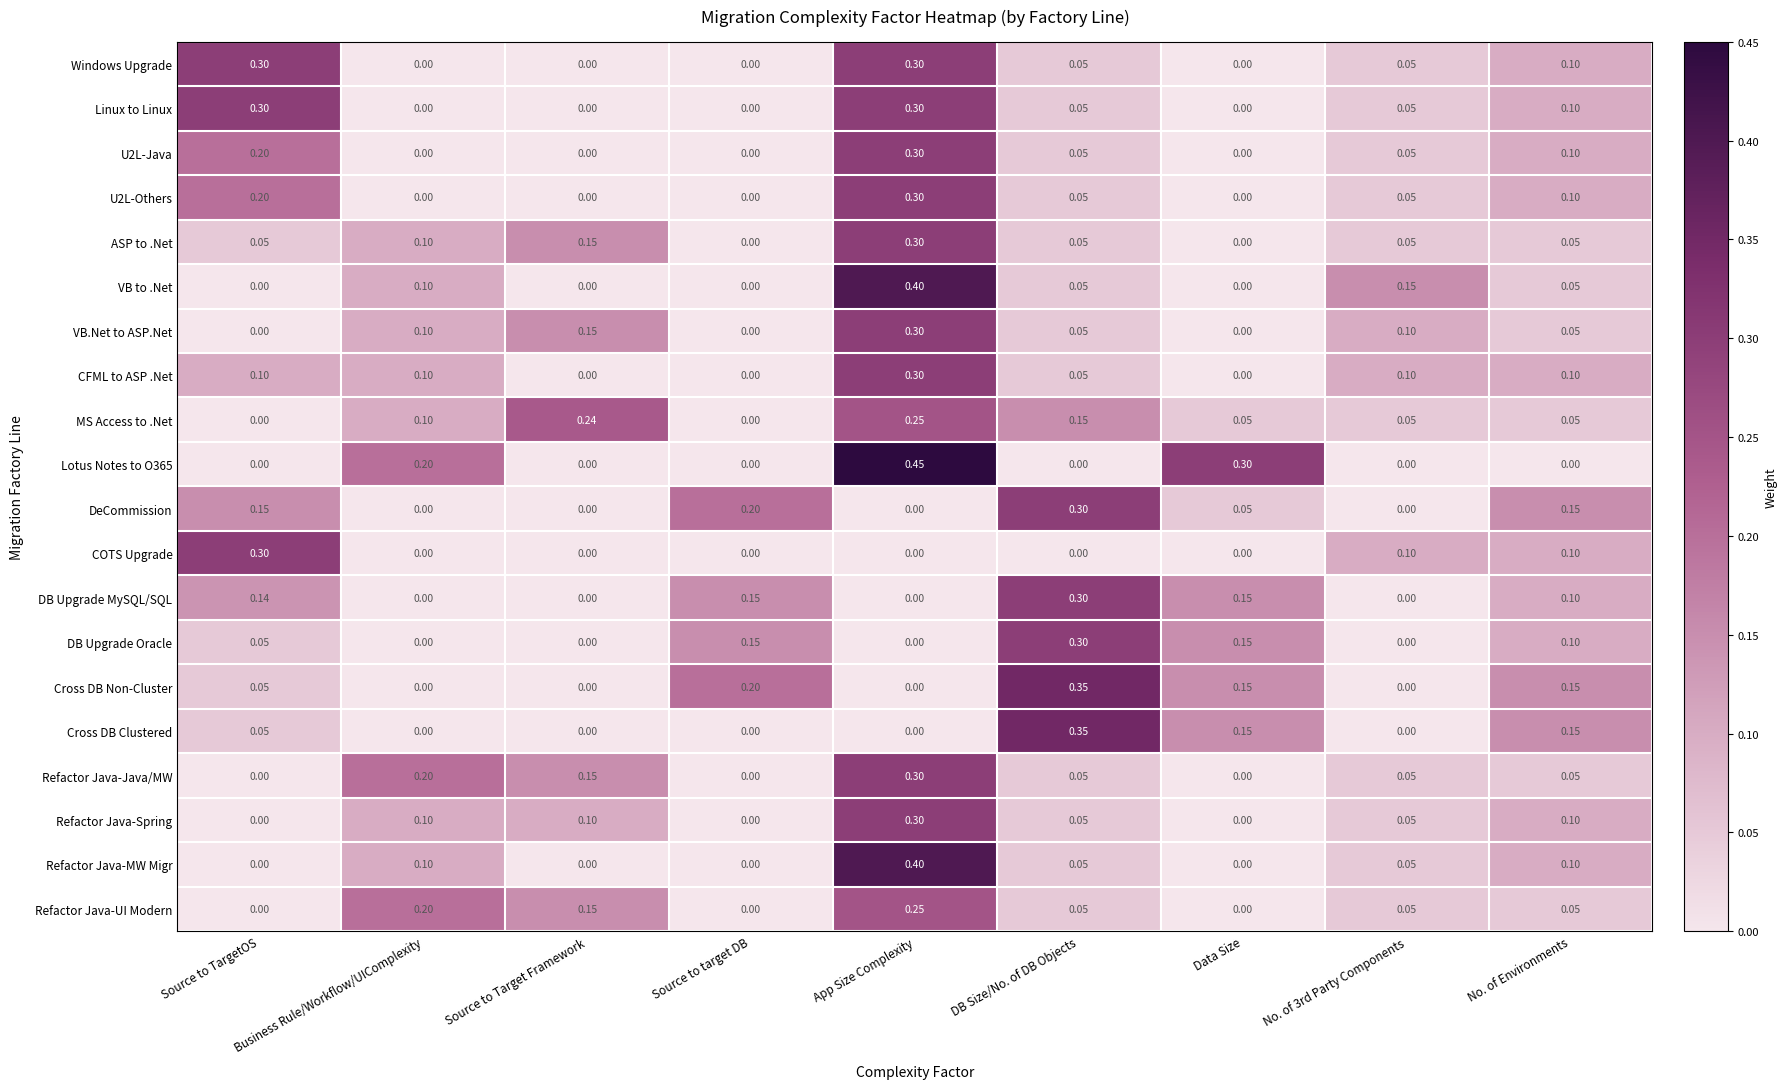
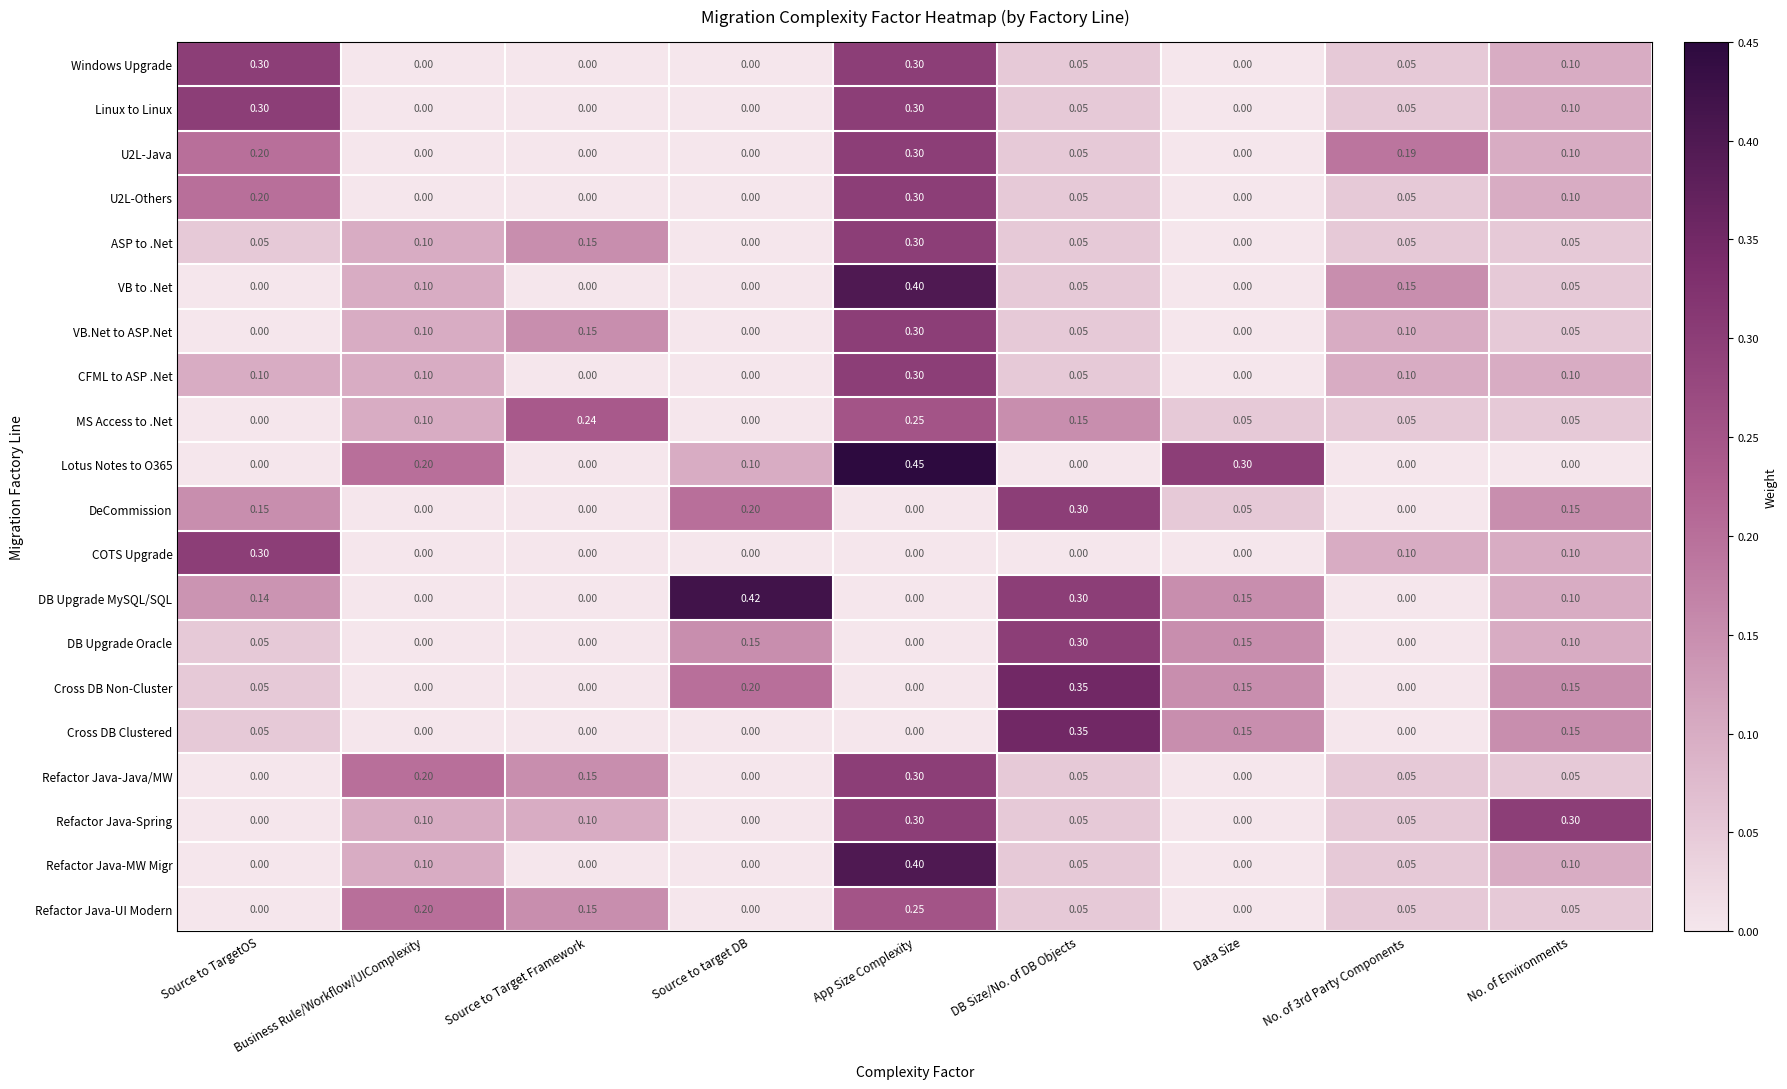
  {
    "Windows Upgrade": {
      "Source to TargetOS": 0.30,
      "Business Rule/Workflow/UIComplexity": 0.00,
      "Source to Target Framework": 0.00,
      "Source to target DB": 0.00,
      "App Size Complexity": 0.30,
      "DB Size/No. of DB Objects": 0.05,
      "Data Size": 0.00,
      "No. of 3rd Party Components": 0.05,
      "No. of Environments": 0.10
    },
    "Linux to Linux": {
      "Source to TargetOS": 0.30,
      "Business Rule/Workflow/UIComplexity": 0.00,
      "Source to Target Framework": 0.00,
      "Source to target DB": 0.00,
      "App Size Complexity": 0.30,
      "DB Size/No. of DB Objects": 0.05,
      "Data Size": 0.00,
      "No. of 3rd Party Components": 0.05,
      "No. of Environments": 0.10
    },
    "U2L-Java": {
      "Source to TargetOS": 0.20,
      "Business Rule/Workflow/UIComplexity": 0.00,
      "Source to Target Framework": 0.00,
      "Source to target DB": 0.00,
      "App Size Complexity": 0.30,
      "DB Size/No. of DB Objects": 0.05,
      "Data Size": 0.00,
-     "No. of 3rd Party Components": 0.05,
+     "No. of 3rd Party Components": 0.19,
      "No. of Environments": 0.10
    },
    "U2L-Others": {
      "Source to TargetOS": 0.20,
      "Business Rule/Workflow/UIComplexity": 0.00,
      "Source to Target Framework": 0.00,
      "Source to target DB": 0.00,
      "App Size Complexity": 0.30,
      "DB Size/No. of DB Objects": 0.05,
      "Data Size": 0.00,
      "No. of 3rd Party Components": 0.05,
      "No. of Environments": 0.10
    },
    "ASP to .Net": {
      "Source to TargetOS": 0.05,
      "Business Rule/Workflow/UIComplexity": 0.10,
      "Source to Target Framework": 0.15,
      "Source to target DB": 0.00,
      "App Size Complexity": 0.30,
      "DB Size/No. of DB Objects": 0.05,
      "Data Size": 0.00,
      "No. of 3rd Party Components": 0.05,
      "No. of Environments": 0.05
    },
    "VB to .Net": {
      "Source to TargetOS": 0.00,
      "Business Rule/Workflow/UIComplexity": 0.10,
      "Source to Target Framework": 0.00,
      "Source to target DB": 0.00,
      "App Size Complexity": 0.40,
      "DB Size/No. of DB Objects": 0.05,
      "Data Size": 0.00,
      "No. of 3rd Party Components": 0.15,
      "No. of Environments": 0.05
    },
    "VB.Net to ASP.Net": {
      "Source to TargetOS": 0.00,
      "Business Rule/Workflow/UIComplexity": 0.10,
      "Source to Target Framework": 0.15,
      "Source to target DB": 0.00,
      "App Size Complexity": 0.30,
      "DB Size/No. of DB Objects": 0.05,
      "Data Size": 0.00,
      "No. of 3rd Party Components": 0.10,
      "No. of Environments": 0.05
    },
    "CFML to ASP .Net": {
      "Source to TargetOS": 0.10,
      "Business Rule/Workflow/UIComplexity": 0.10,
      "Source to Target Framework": 0.00,
      "Source to target DB": 0.00,
      "App Size Complexity": 0.30,
      "DB Size/No. of DB Objects": 0.05,
      "Data Size": 0.00,
      "No. of 3rd Party Components": 0.10,
      "No. of Environments": 0.10
    },
    "MS Access to .Net": {
      "Source to TargetOS": 0.00,
      "Business Rule/Workflow/UIComplexity": 0.10,
      "Source to Target Framework": 0.24,
      "Source to target DB": 0.00,
      "App Size Complexity": 0.25,
      "DB Size/No. of DB Objects": 0.15,
      "Data Size": 0.05,
      "No. of 3rd Party Components": 0.05,
      "No. of Environments": 0.05
    },
    "Lotus Notes to O365": {
      "Source to TargetOS": 0.00,
      "Business Rule/Workflow/UIComplexity": 0.20,
      "Source to Target Framework": 0.00,
-     "Source to target DB": 0.00,
+     "Source to target DB": 0.10,
      "App Size Complexity": 0.45,
      "DB Size/No. of DB Objects": 0.00,
      "Data Size": 0.30,
      "No. of 3rd Party Components": 0.00,
      "No. of Environments": 0.00
    },
    "DeCommission": {
      "Source to TargetOS": 0.15,
      "Business Rule/Workflow/UIComplexity": 0.00,
      "Source to Target Framework": 0.00,
      "Source to target DB": 0.20,
      "App Size Complexity": 0.00,
      "DB Size/No. of DB Objects": 0.30,
      "Data Size": 0.05,
      "No. of 3rd Party Components": 0.00,
      "No. of Environments": 0.15
    },
    "COTS Upgrade": {
      "Source to TargetOS": 0.30,
      "Business Rule/Workflow/UIComplexity": 0.00,
      "Source to Target Framework": 0.00,
      "Source to target DB": 0.00,
      "App Size Complexity": 0.00,
      "DB Size/No. of DB Objects": 0.00,
      "Data Size": 0.00,
      "No. of 3rd Party Components": 0.10,
      "No. of Environments": 0.10
    },
    "DB Upgrade MySQL/SQL": {
      "Source to TargetOS": 0.14,
      "Business Rule/Workflow/UIComplexity": 0.00,
      "Source to Target Framework": 0.00,
-     "Source to target DB": 0.15,
+     "Source to target DB": 0.42,
      "App Size Complexity": 0.00,
      "DB Size/No. of DB Objects": 0.30,
      "Data Size": 0.15,
      "No. of 3rd Party Components": 0.00,
      "No. of Environments": 0.10
    },
    "DB Upgrade Oracle": {
      "Source to TargetOS": 0.05,
      "Business Rule/Workflow/UIComplexity": 0.00,
      "Source to Target Framework": 0.00,
      "Source to target DB": 0.15,
      "App Size Complexity": 0.00,
      "DB Size/No. of DB Objects": 0.30,
      "Data Size": 0.15,
      "No. of 3rd Party Components": 0.00,
      "No. of Environments": 0.10
    },
    "Cross DB Non-Cluster": {
      "Source to TargetOS": 0.05,
      "Business Rule/Workflow/UIComplexity": 0.00,
      "Source to Target Framework": 0.00,
      "Source to target DB": 0.20,
      "App Size Complexity": 0.00,
      "DB Size/No. of DB Objects": 0.35,
      "Data Size": 0.15,
      "No. of 3rd Party Components": 0.00,
      "No. of Environments": 0.15
    },
    "Cross DB Clustered": {
      "Source to TargetOS": 0.05,
      "Business Rule/Workflow/UIComplexity": 0.00,
      "Source to Target Framework": 0.00,
      "Source to target DB": 0.00,
      "App Size Complexity": 0.00,
      "DB Size/No. of DB Objects": 0.35,
      "Data Size": 0.15,
      "No. of 3rd Party Components": 0.00,
      "No. of Environments": 0.15
    },
    "Refactor Java-Java/MW": {
      "Source to TargetOS": 0.00,
      "Business Rule/Workflow/UIComplexity": 0.20,
      "Source to Target Framework": 0.15,
      "Source to target DB": 0.00,
      "App Size Complexity": 0.30,
      "DB Size/No. of DB Objects": 0.05,
      "Data Size": 0.00,
      "No. of 3rd Party Components": 0.05,
      "No. of Environments": 0.05
    },
    "Refactor Java-Spring": {
      "Source to TargetOS": 0.00,
      "Business Rule/Workflow/UIComplexity": 0.10,
      "Source to Target Framework": 0.10,
      "Source to target DB": 0.00,
      "App Size Complexity": 0.30,
      "DB Size/No. of DB Objects": 0.05,
      "Data Size": 0.00,
      "No. of 3rd Party Components": 0.05,
-     "No. of Environments": 0.10
+     "No. of Environments": 0.30
    },
    "Refactor Java-MW Migr": {
      "Source to TargetOS": 0.00,
      "Business Rule/Workflow/UIComplexity": 0.10,
      "Source to Target Framework": 0.00,
      "Source to target DB": 0.00,
      "App Size Complexity": 0.40,
      "DB Size/No. of DB Objects": 0.05,
      "Data Size": 0.00,
      "No. of 3rd Party Components": 0.05,
      "No. of Environments": 0.10
    },
    "Refactor Java-UI Modern": {
      "Source to TargetOS": 0.00,
      "Business Rule/Workflow/UIComplexity": 0.20,
      "Source to Target Framework": 0.15,
      "Source to target DB": 0.00,
      "App Size Complexity": 0.25,
      "DB Size/No. of DB Objects": 0.05,
      "Data Size": 0.00,
      "No. of 3rd Party Components": 0.05,
      "No. of Environments": 0.05
    }
  }
